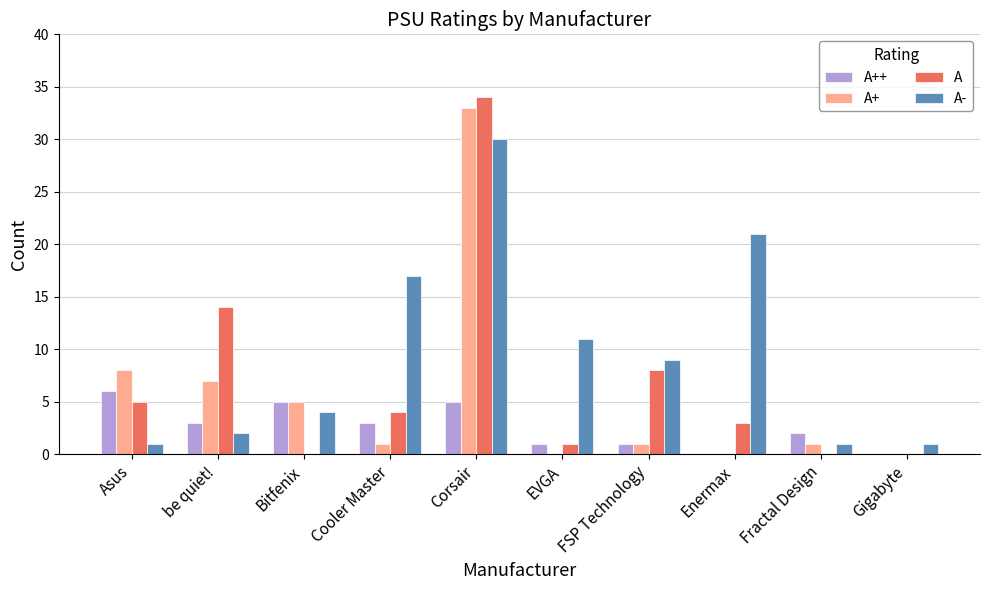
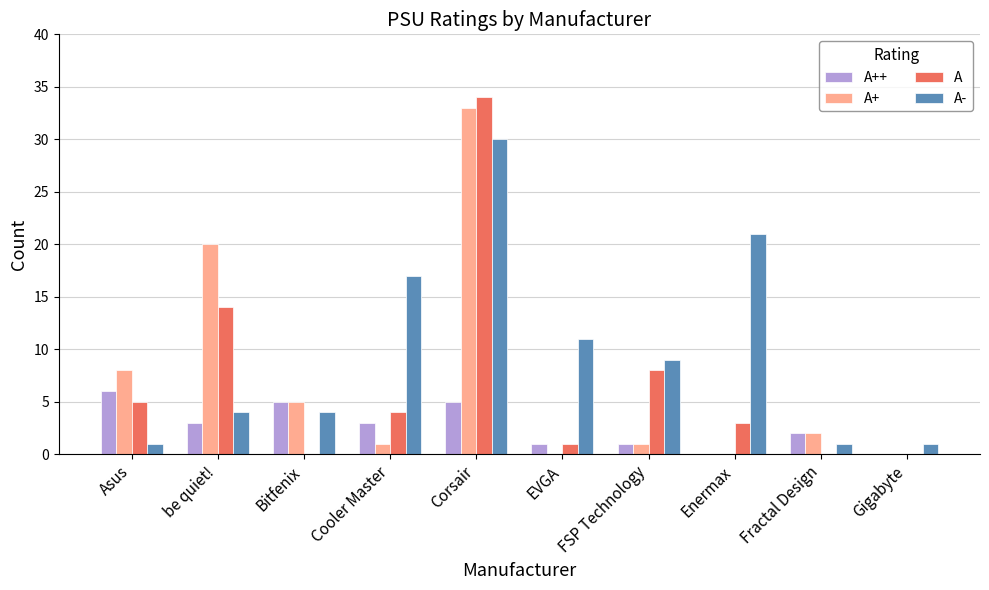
  {
    "A++": {
      "Asus": 6,
      "be quiet!": 3,
      "Bitfenix": 5,
      "Cooler Master": 3,
      "Corsair": 5,
      "EVGA": 1,
      "FSP Technology": 1,
      "Enermax": 0,
      "Fractal Design": 2,
      "Gigabyte": 0
    },
    "A+": {
      "Asus": 8,
-     "be quiet!": 7,
+     "be quiet!": 20,
      "Bitfenix": 5,
      "Cooler Master": 1,
      "Corsair": 33,
      "EVGA": 0,
      "FSP Technology": 1,
      "Enermax": 0,
-     "Fractal Design": 1,
+     "Fractal Design": 2,
      "Gigabyte": 0
    },
    "A": {
      "Asus": 5,
      "be quiet!": 14,
      "Bitfenix": 0,
      "Cooler Master": 4,
      "Corsair": 34,
      "EVGA": 1,
      "FSP Technology": 8,
      "Enermax": 3,
      "Fractal Design": 0,
      "Gigabyte": 0
    },
    "A-": {
      "Asus": 1,
-     "be quiet!": 2,
+     "be quiet!": 4,
      "Bitfenix": 4,
      "Cooler Master": 17,
      "Corsair": 30,
      "EVGA": 11,
      "FSP Technology": 9,
      "Enermax": 21,
      "Fractal Design": 1,
      "Gigabyte": 1
    }
  }
